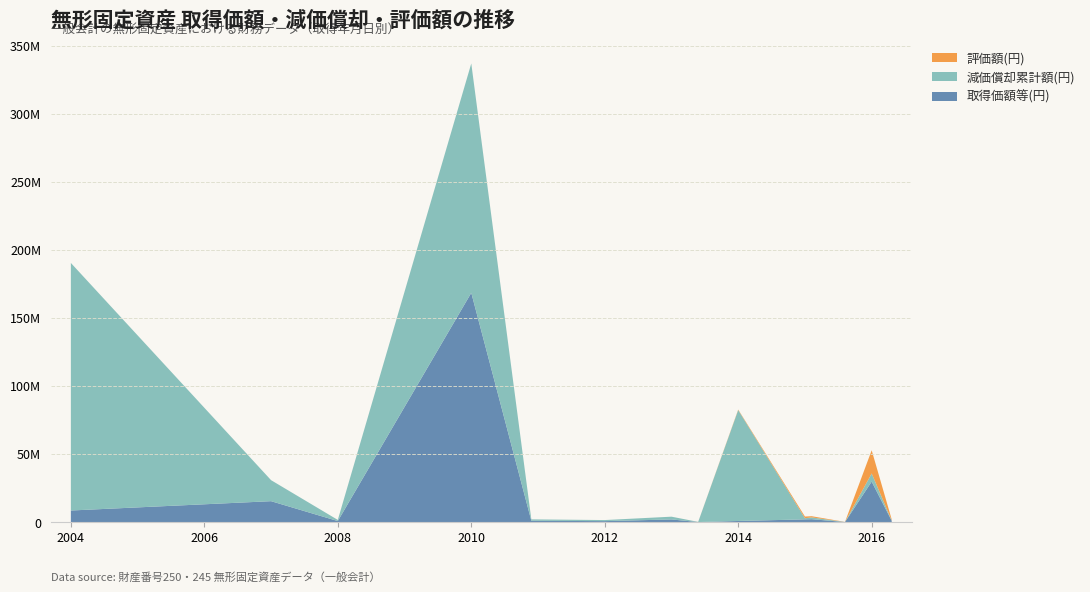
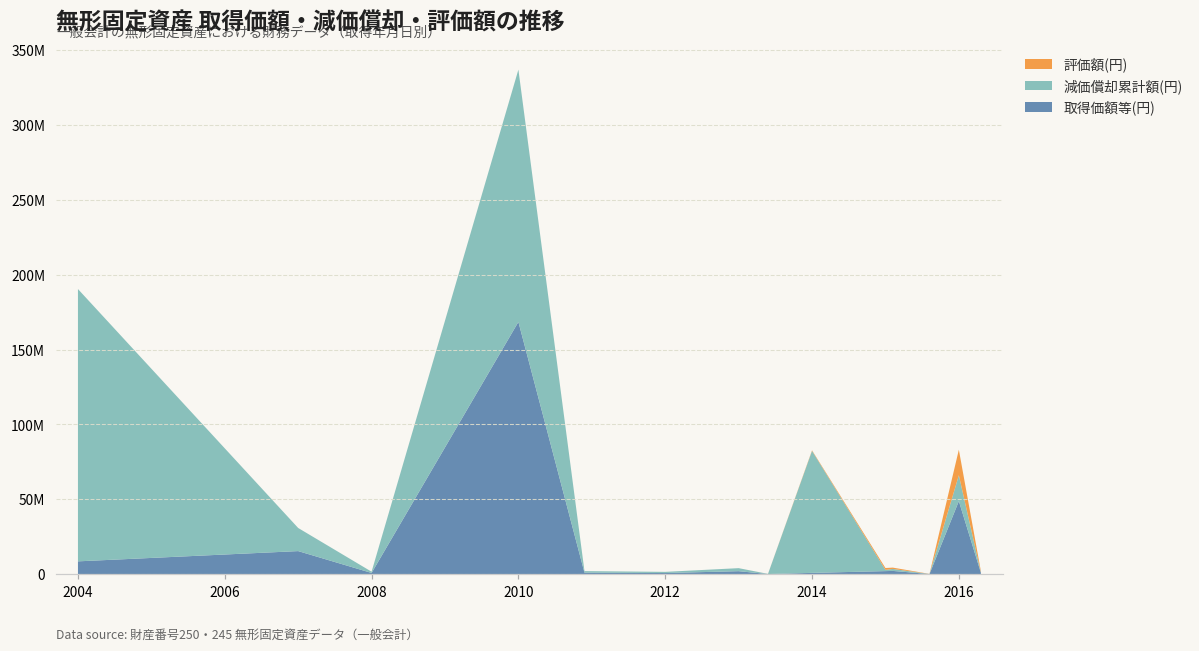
  {
    "取得価額等(円)": {
      "2004": 9000000,
      "2010": 168000000,
-     "2016": 30000000
+     "2016": 49000000
    },
    "減価償却累計額(円)": {
-     "2016": 6000000
+     "2016": 17000000
    },
    "評価額(円)": {
      "2016": 17000000
    }
  }
